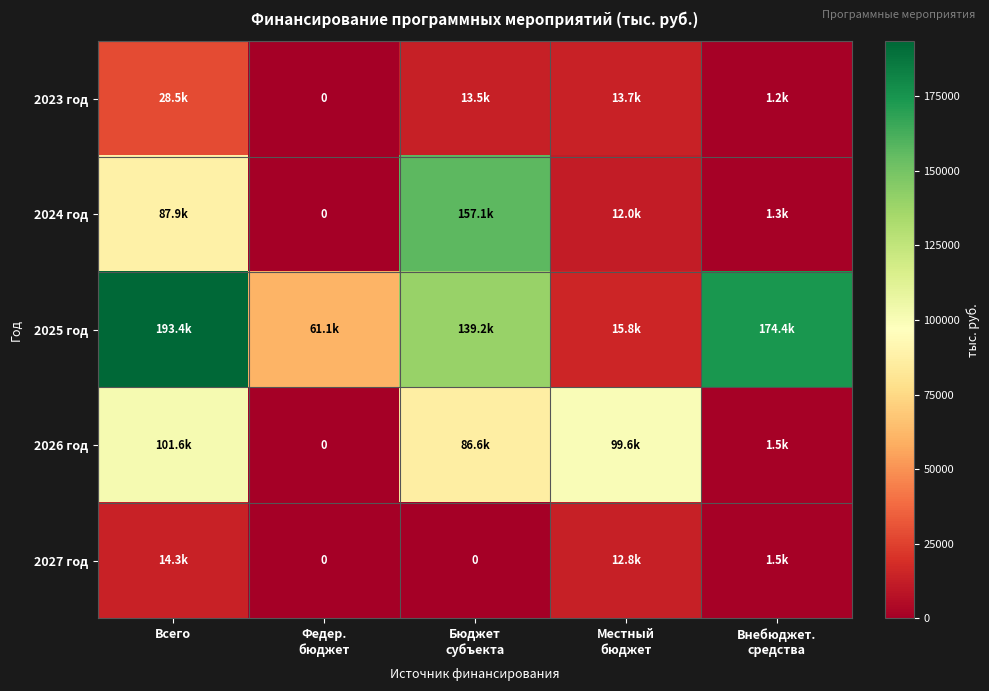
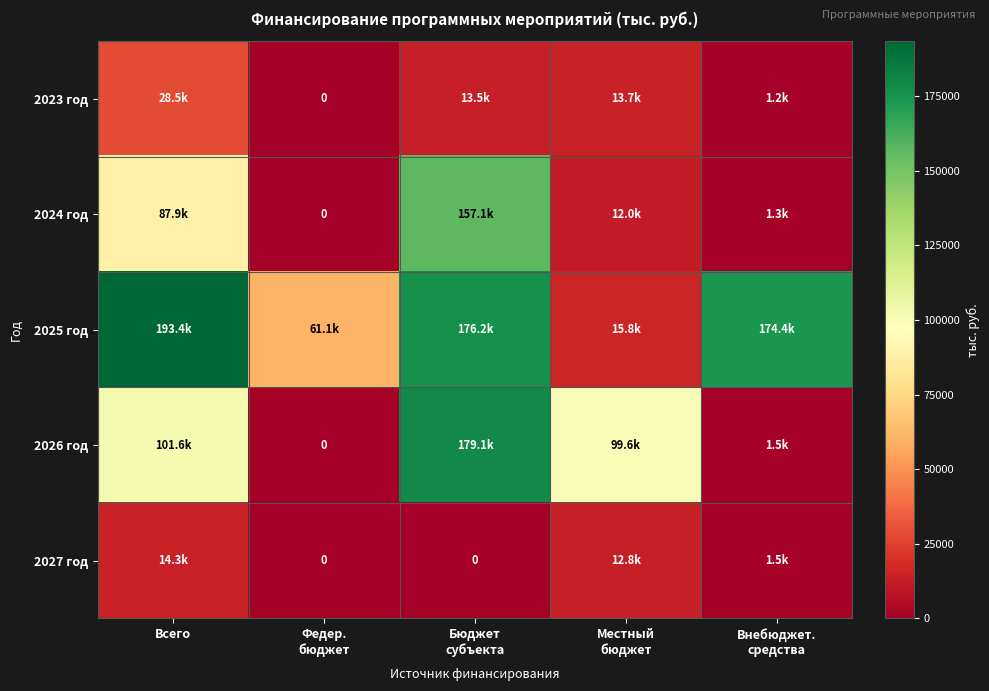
  {
    "2023 год": {
      "Всего": "28.5k",
      "Федер. бюджет": "0",
      "Бюджет субъекта": "13.5k",
      "Местный бюджет": "13.7k",
      "Внебюджет. средства": "1.2k"
    },
    "2024 год": {
      "Всего": "87.9k",
      "Федер. бюджет": "0",
      "Бюджет субъекта": "157.1k",
      "Местный бюджет": "12.0k",
      "Внебюджет. средства": "1.3k"
    },
    "2025 год": {
      "Всего": "193.4k",
      "Федер. бюджет": "61.1k",
-     "Бюджет субъекта": "139.2k",
+     "Бюджет субъекта": "176.2k",
      "Местный бюджет": "15.8k",
      "Внебюджет. средства": "174.4k"
    },
    "2026 год": {
      "Всего": "101.6k",
      "Федер. бюджет": "0",
-     "Бюджет субъекта": "86.6k",
+     "Бюджет субъекта": "179.1k",
      "Местный бюджет": "99.6k",
      "Внебюджет. средства": "1.5k"
    },
    "2027 год": {
      "Всего": "14.3k",
      "Федер. бюджет": "0",
      "Бюджет субъекта": "0",
      "Местный бюджет": "12.8k",
      "Внебюджет. средства": "1.5k"
    }
  }
